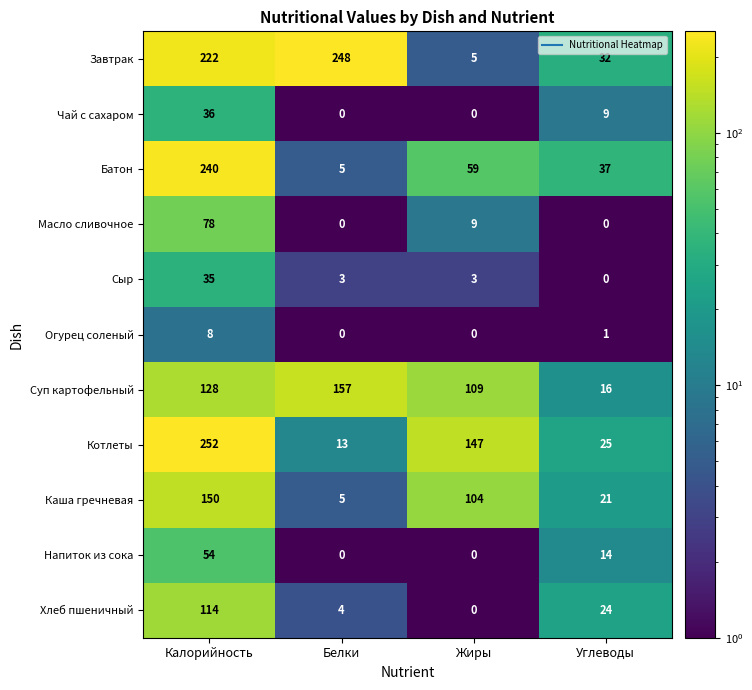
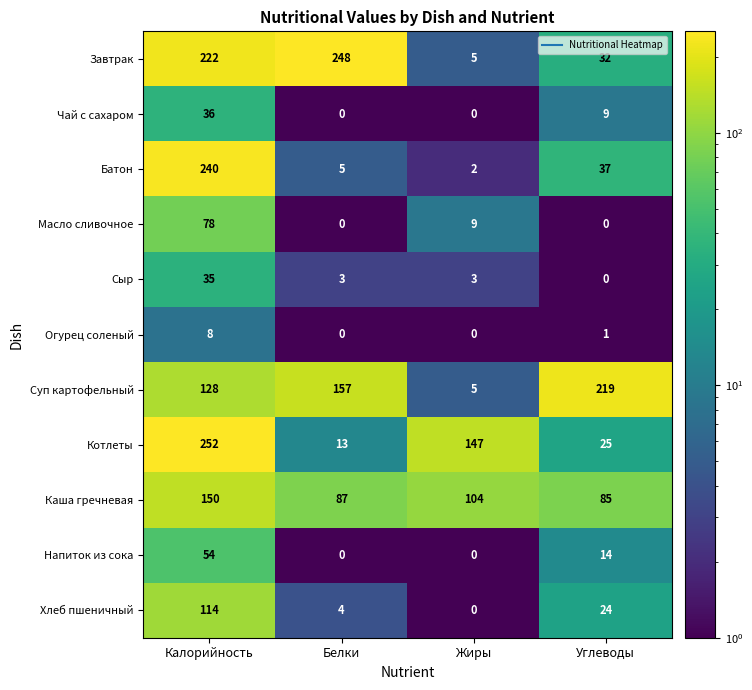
  {
    "Завтрак": {
      "Калорийность": 222,
      "Белки": 248,
      "Жиры": 5
    },
    "Чай с сахаром": {
      "Калорийность": 36,
      "Белки": 0,
      "Жиры": 0,
      "Углеводы": 9
    },
    "Батон": {
      "Калорийность": 240,
      "Белки": 5,
-     "Жиры": 59,
+     "Жиры": 2,
      "Углеводы": 37
    },
    "Масло сливочное": {
      "Калорийность": 78,
      "Белки": 0,
      "Жиры": 9,
      "Углеводы": 0
    },
    "Сыр": {
      "Калорийность": 35,
      "Белки": 3,
      "Жиры": 3,
      "Углеводы": 0
    },
    "Огурец соленый": {
      "Калорийность": 8,
      "Белки": 0,
      "Жиры": 0,
      "Углеводы": 1
    },
    "Суп картофельный": {
      "Калорийность": 128,
      "Белки": 157,
-     "Жиры": 109,
-     "Углеводы": 16
+     "Жиры": 5,
+     "Углеводы": 219
    },
    "Котлеты": {
      "Калорийность": 252,
      "Белки": 13,
      "Жиры": 147,
      "Углеводы": 25
    },
    "Каша гречневая": {
      "Калорийность": 150,
-     "Белки": 5,
+     "Белки": 87,
      "Жиры": 104,
-     "Углеводы": 21
+     "Углеводы": 85
    },
    "Напиток из сока": {
      "Калорийность": 54,
      "Белки": 0,
      "Жиры": 0,
      "Углеводы": 14
    },
    "Хлеб пшеничный": {
      "Калорийность": 114,
      "Белки": 4,
      "Жиры": 0,
      "Углеводы": 24
    }
  }
